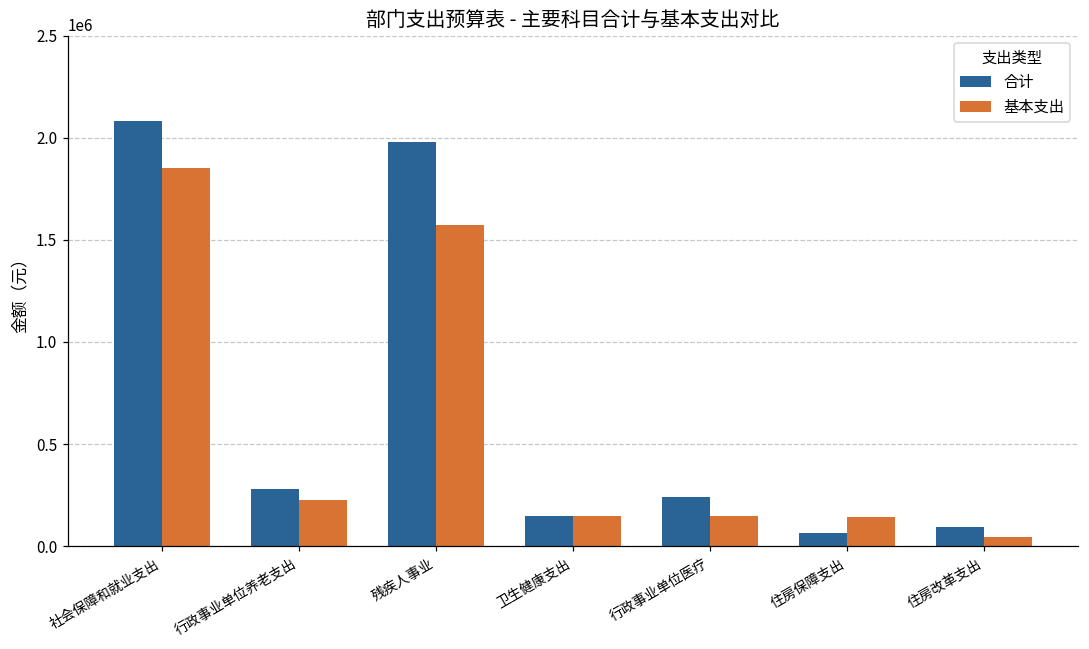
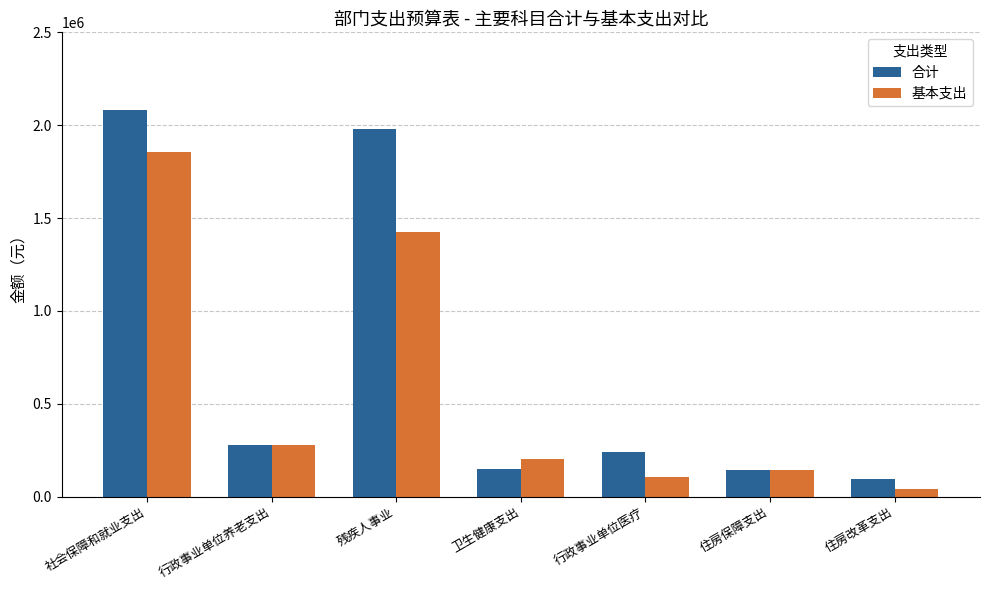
  {
    "合计": {
      "社会保障和就业支出": 2080000,
      "行政事业单位养老支出": 280000,
      "残疾人事业": 1980000,
      "卫生健康支出": 150000,
      "行政事业单位医疗": 240000,
-     "住房保障支出": 70000,
+     "住房保障支出": 140000,
      "住房改革支出": 90000
    },
    "基本支出": {
      "社会保障和就业支出": 1850000,
-     "行政事业单位养老支出": 230000,
-     "残疾人事业": 1580000,
-     "卫生健康支出": 150000,
-     "行政事业单位医疗": 150000,
+     "行政事业单位养老支出": 280000,
+     "残疾人事业": 1430000,
+     "卫生健康支出": 200000,
+     "行政事业单位医疗": 100000,
      "住房保障支出": 140000,
      "住房改革支出": 40000
    }
  }
